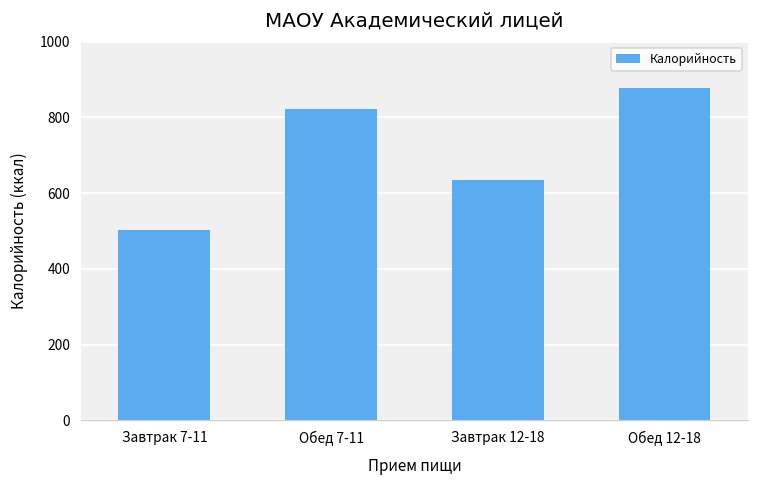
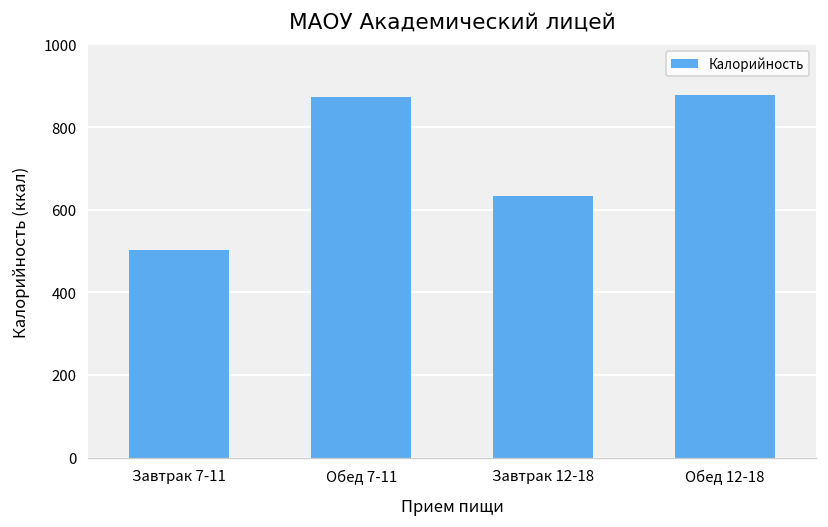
  {
    "Завтрак 7-11": 500,
-   "Обед 7-11": 820,
+   "Обед 7-11": 870,
    "Завтрак 12-18": 630,
    "Обед 12-18": 880
  }
